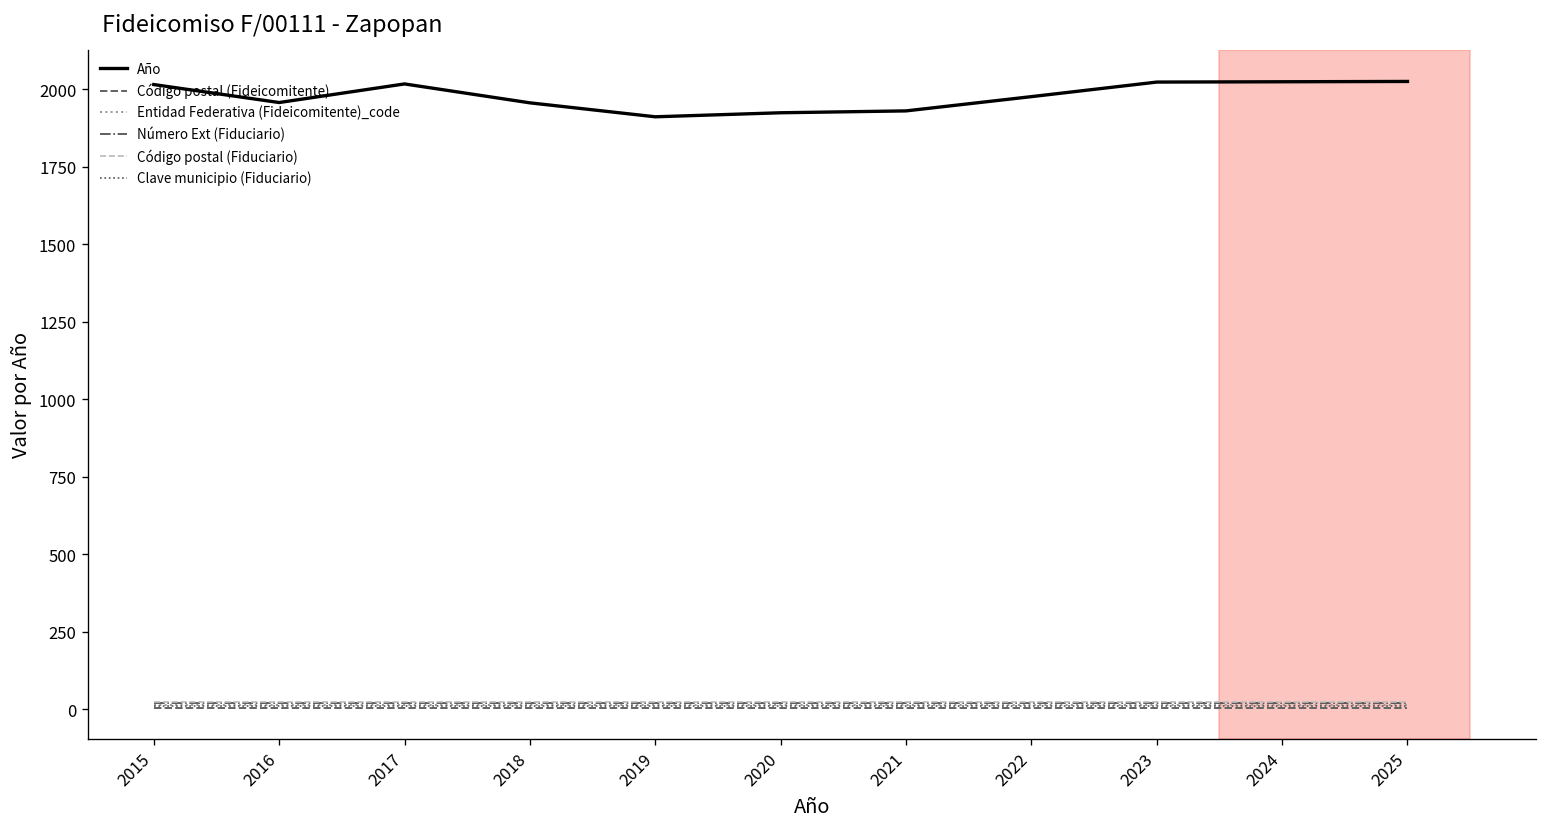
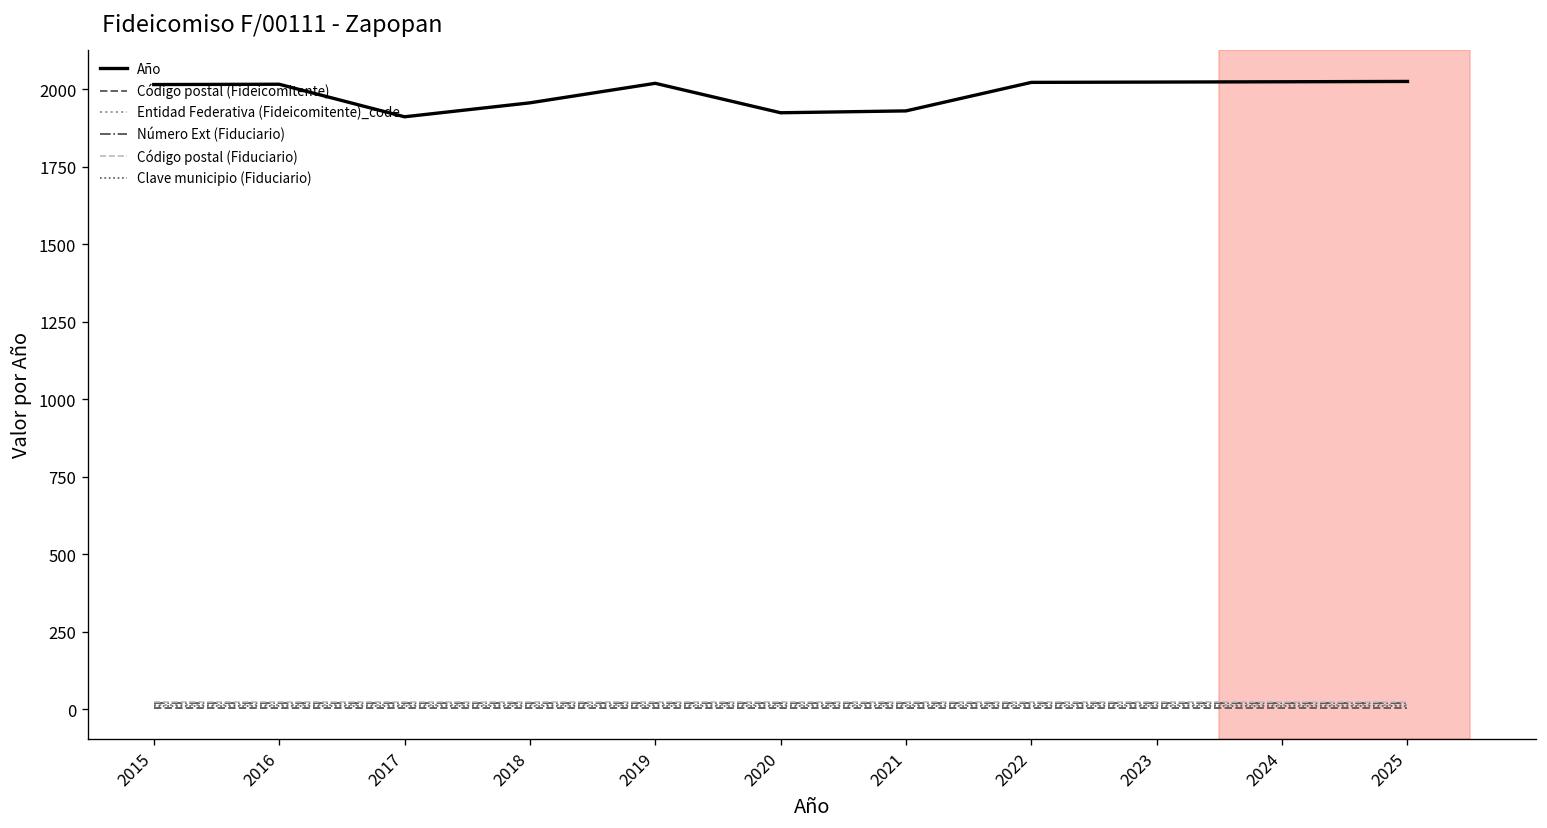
  {
    "Año": {
      "2015": 2020,
-     "2016": 1960,
-     "2017": 2020,
+     "2016": 2020,
+     "2017": 1910,
      "2018": 1960,
-     "2019": 1910,
+     "2019": 2020,
      "2020": 1920,
      "2021": 1930,
-     "2022": 1980,
+     "2022": 2020,
      "2023": 2020,
      "2024": 2020,
      "2025": 2030
    }
  }
